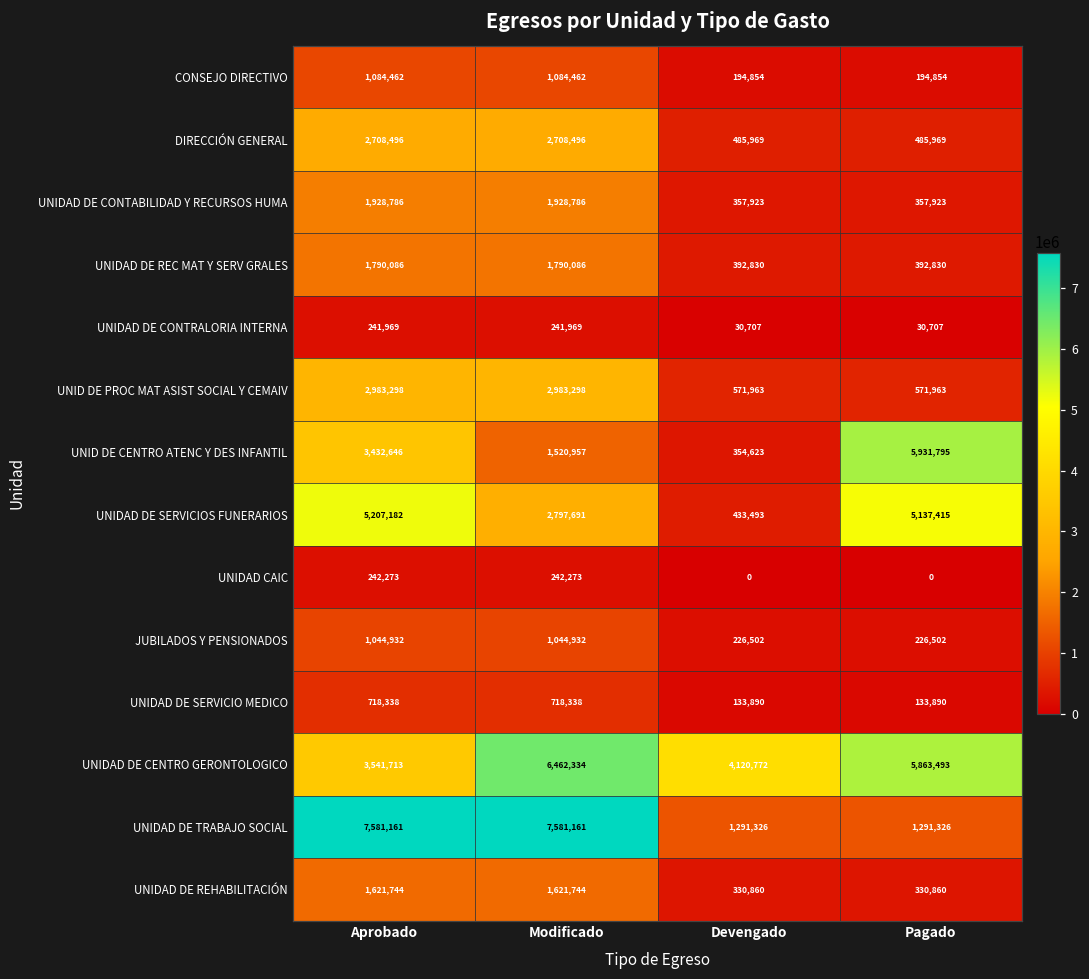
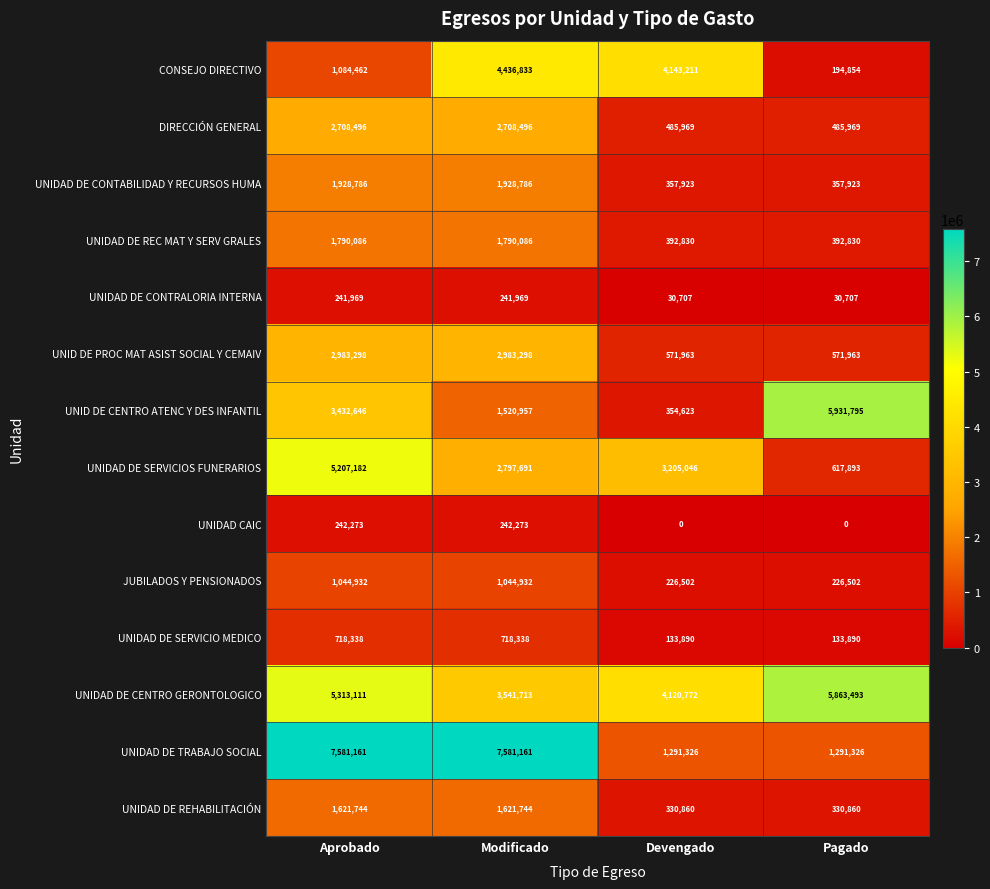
  {
    "CONSEJO DIRECTIVO": {
      "Aprobado": "1,084,462",
-     "Modificado": "1,084,462",
-     "Devengado": "194,854",
+     "Modificado": "4,436,833",
+     "Devengado": "4,143,211",
      "Pagado": "194,854"
    },
    "DIRECCIÓN GENERAL": {
      "Aprobado": "2,708,496",
      "Modificado": "2,708,496",
      "Devengado": "485,969",
      "Pagado": "485,969"
    },
    "UNIDAD DE CONTABILIDAD Y RECURSOS HUMA": {
      "Aprobado": "1,928,786",
      "Modificado": "1,928,786",
      "Devengado": "357,923",
      "Pagado": "357,923"
    },
    "UNIDAD DE REC MAT Y SERV GRALES": {
      "Aprobado": "1,790,086",
      "Modificado": "1,790,086",
      "Devengado": "392,830",
      "Pagado": "392,830"
    },
    "UNIDAD DE CONTRALORIA INTERNA": {
      "Aprobado": "241,969",
      "Modificado": "241,969",
      "Devengado": "30,707",
      "Pagado": "30,707"
    },
    "UNID DE PROC MAT ASIST SOCIAL Y CEMAIV": {
      "Aprobado": "2,983,298",
      "Modificado": "2,983,298",
      "Devengado": "571,963",
      "Pagado": "571,963"
    },
    "UNID DE CENTRO ATENC Y DES INFANTIL": {
      "Aprobado": "3,432,646",
      "Modificado": "1,520,957",
      "Devengado": "354,623",
      "Pagado": "5,931,795"
    },
    "UNIDAD DE SERVICIOS FUNERARIOS": {
      "Aprobado": "5,207,182",
      "Modificado": "2,797,691",
-     "Devengado": "433,493",
-     "Pagado": "5,137,415"
+     "Devengado": "3,205,046",
+     "Pagado": "617,893"
    },
    "UNIDAD CAIC": {
      "Aprobado": "242,273",
      "Modificado": "242,273",
      "Devengado": "0",
      "Pagado": "0"
    },
    "JUBILADOS Y PENSIONADOS": {
      "Aprobado": "1,044,932",
      "Modificado": "1,044,932",
      "Devengado": "226,502",
      "Pagado": "226,502"
    },
    "UNIDAD DE SERVICIO MEDICO": {
      "Aprobado": "718,338",
      "Modificado": "718,338",
      "Devengado": "133,890",
      "Pagado": "133,890"
    },
    "UNIDAD DE CENTRO GERONTOLOGICO": {
-     "Aprobado": "3,541,713",
-     "Modificado": "6,462,334",
+     "Aprobado": "5,313,111",
+     "Modificado": "3,541,713",
      "Devengado": "4,120,772",
      "Pagado": "5,863,493"
    },
    "UNIDAD DE TRABAJO SOCIAL": {
      "Aprobado": "7,581,161",
      "Modificado": "7,581,161",
      "Devengado": "1,291,326",
      "Pagado": "1,291,326"
    },
    "UNIDAD DE REHABILITACIÓN": {
      "Aprobado": "1,621,744",
      "Modificado": "1,621,744",
      "Devengado": "330,860",
      "Pagado": "330,860"
    }
  }
